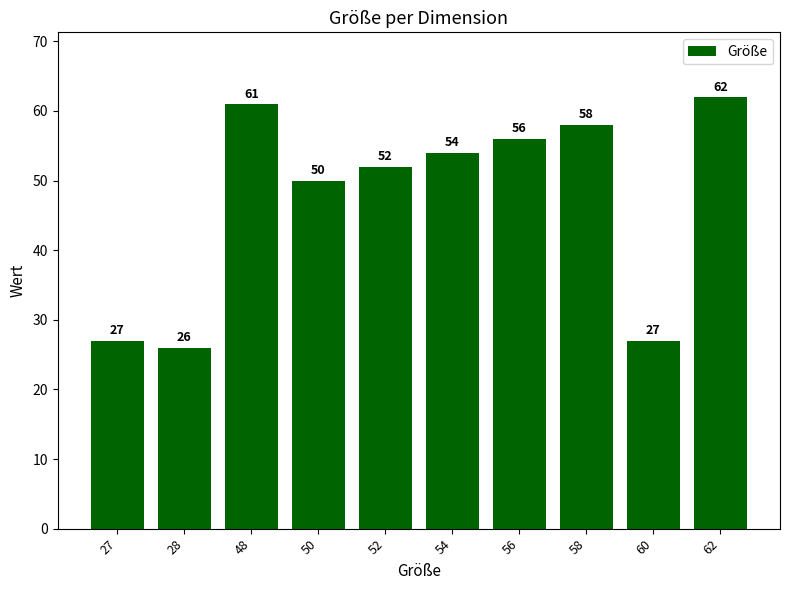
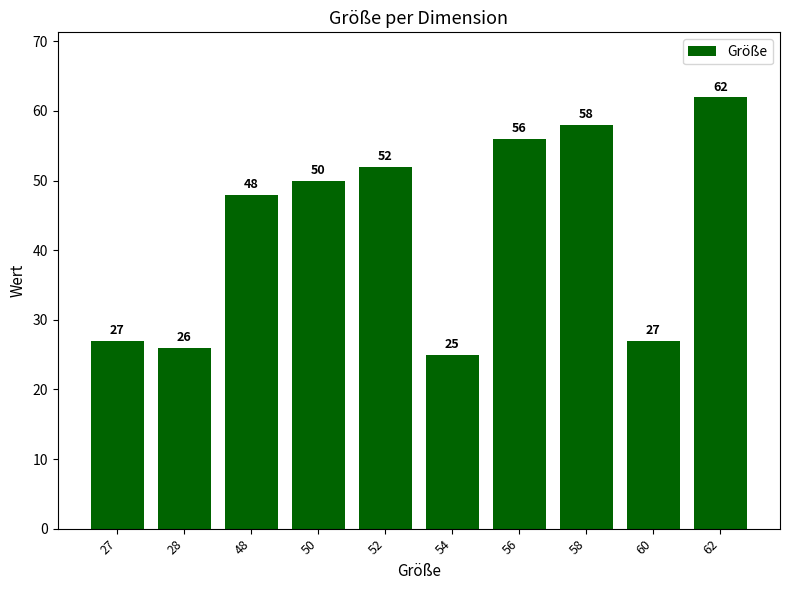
  {
    "27": 27,
    "28": 26,
-   "48": 61,
+   "48": 48,
    "50": 50,
    "52": 52,
-   "54": 54,
+   "54": 25,
    "56": 56,
    "58": 58,
    "60": 27,
    "62": 62
  }
